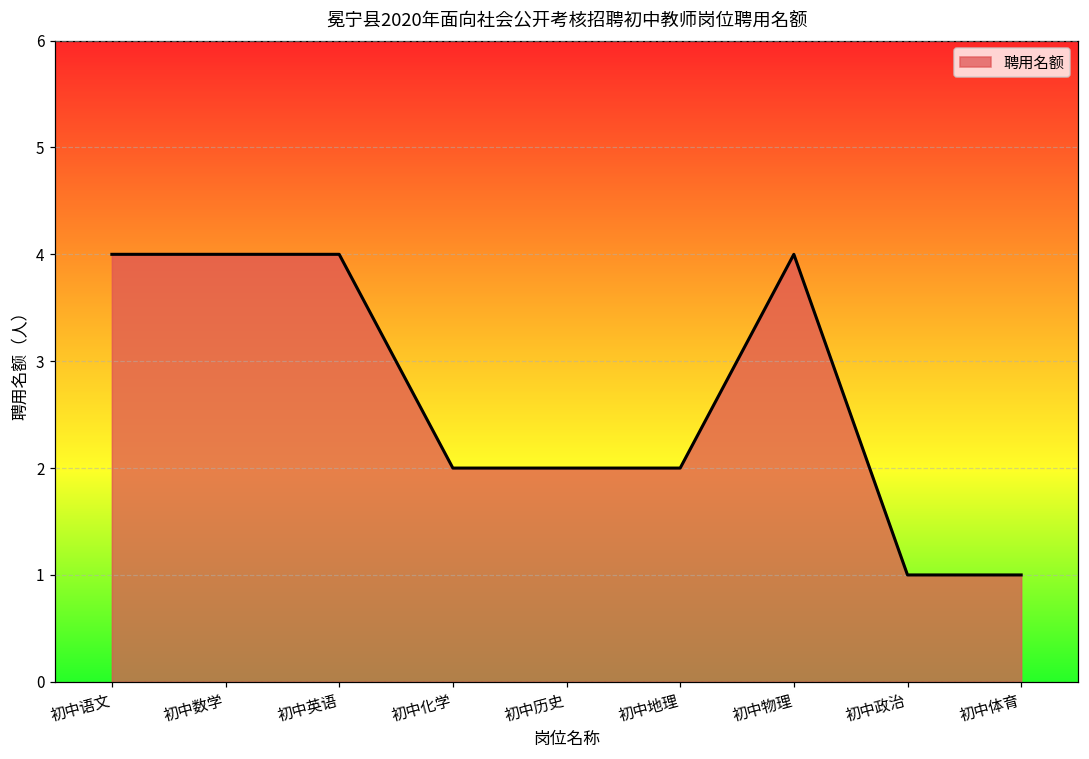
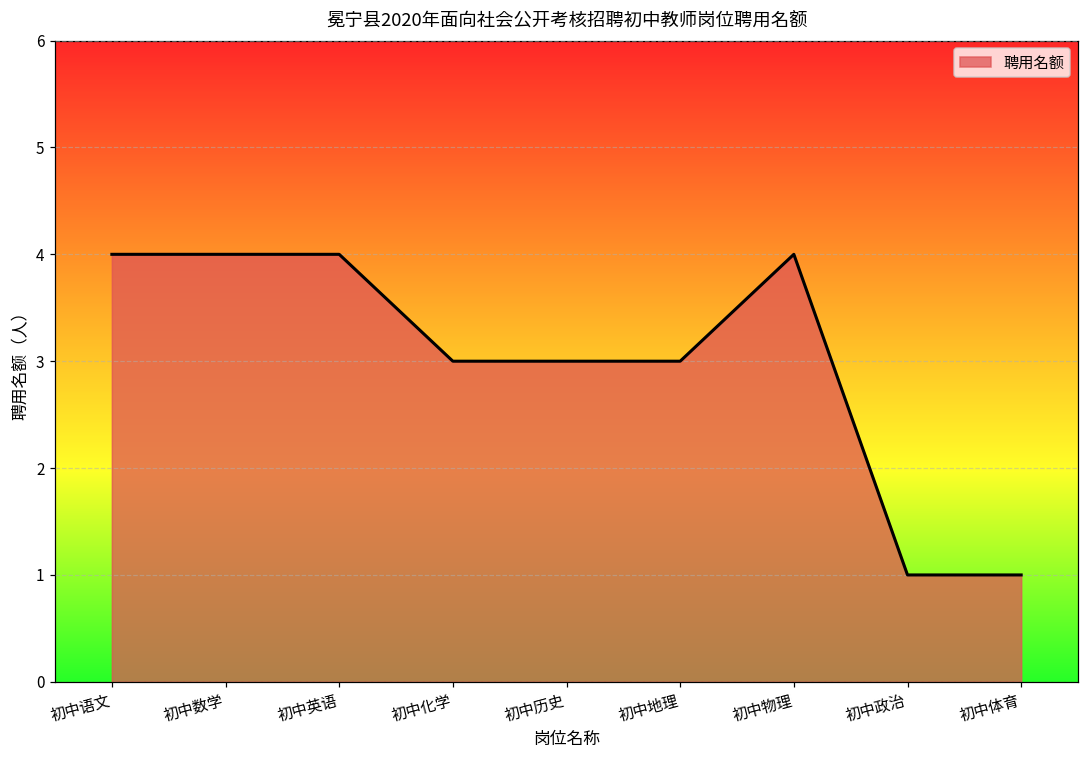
  {
    "初中语文": 4,
    "初中数学": 4,
    "初中英语": 4,
-   "初中化学": 2,
-   "初中历史": 2,
-   "初中地理": 2,
+   "初中化学": 3,
+   "初中历史": 3,
+   "初中地理": 3,
    "初中物理": 4,
    "初中政治": 1,
    "初中体育": 1
  }
